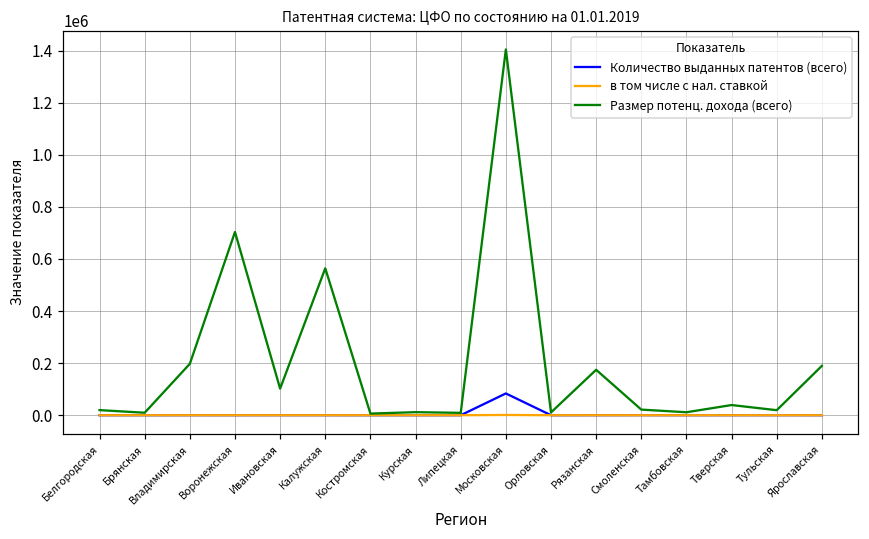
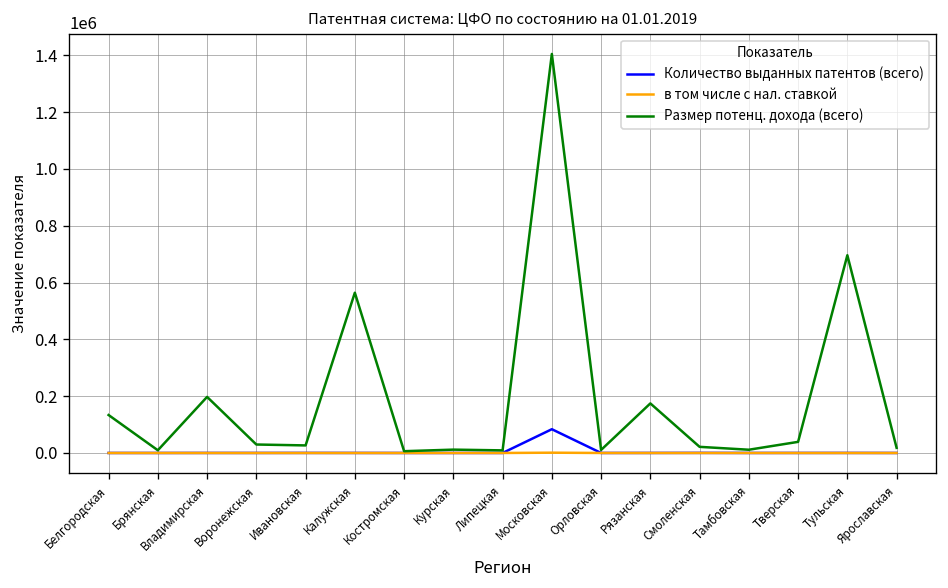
  {
    "Количество выданных патентов (всего)": {
      "Московская": 80000
    },
    "в том числе с нал. ставкой": {
      "Московская": 0
    },
    "Размер потенц. дохода (всего)": {
-     "Белгородская": 20000,
+     "Белгородская": 130000,
      "Владимирская": 200000,
-     "Воронежская": 700000,
-     "Ивановская": 100000,
+     "Воронежская": 30000,
+     "Ивановская": 30000,
      "Калужская": 560000,
      "Курская": 10000,
      "Московская": 1400000,
      "Орловская": 10000,
      "Рязанская": 170000,
      "Смоленская": 20000,
      "Тамбовская": 10000,
      "Тверская": 40000,
-     "Тульская": 20000,
-     "Ярославская": 190000
+     "Тульская": 700000,
+     "Ярославская": 20000
    }
  }
